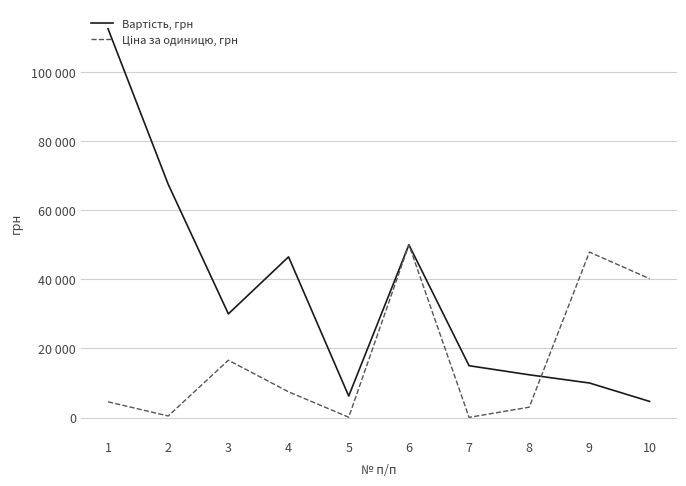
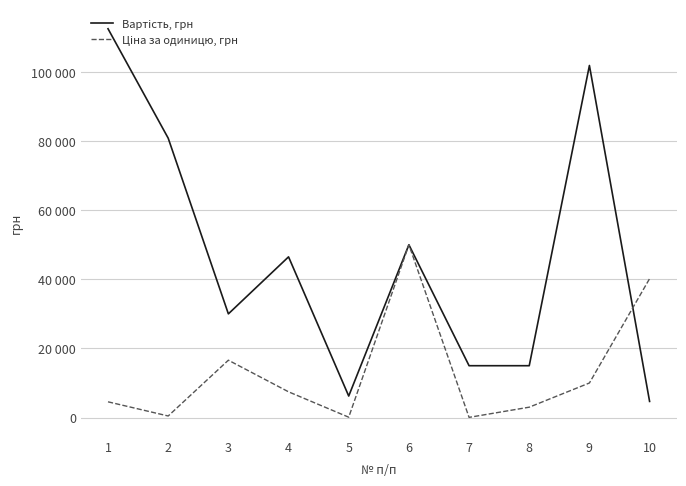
  {
    "Вартість, грн": {
      "1": 113000,
-     "2": 68000,
+     "2": 81000,
      "3": 30000,
      "4": 47000,
      "5": 6000,
      "7": 15000,
-     "8": 12000,
-     "9": 10000,
+     "8": 15000,
+     "9": 102000,
      "10": 5000
    },
    "Ціна за одиницю, грн": {
      "1": 5000,
      "2": 0,
      "3": 17000,
      "4": 7000,
      "5": 0,
      "7": 0,
      "8": 3000,
-     "9": 48000,
+     "9": 10000,
      "10": 40000
    }
  }
